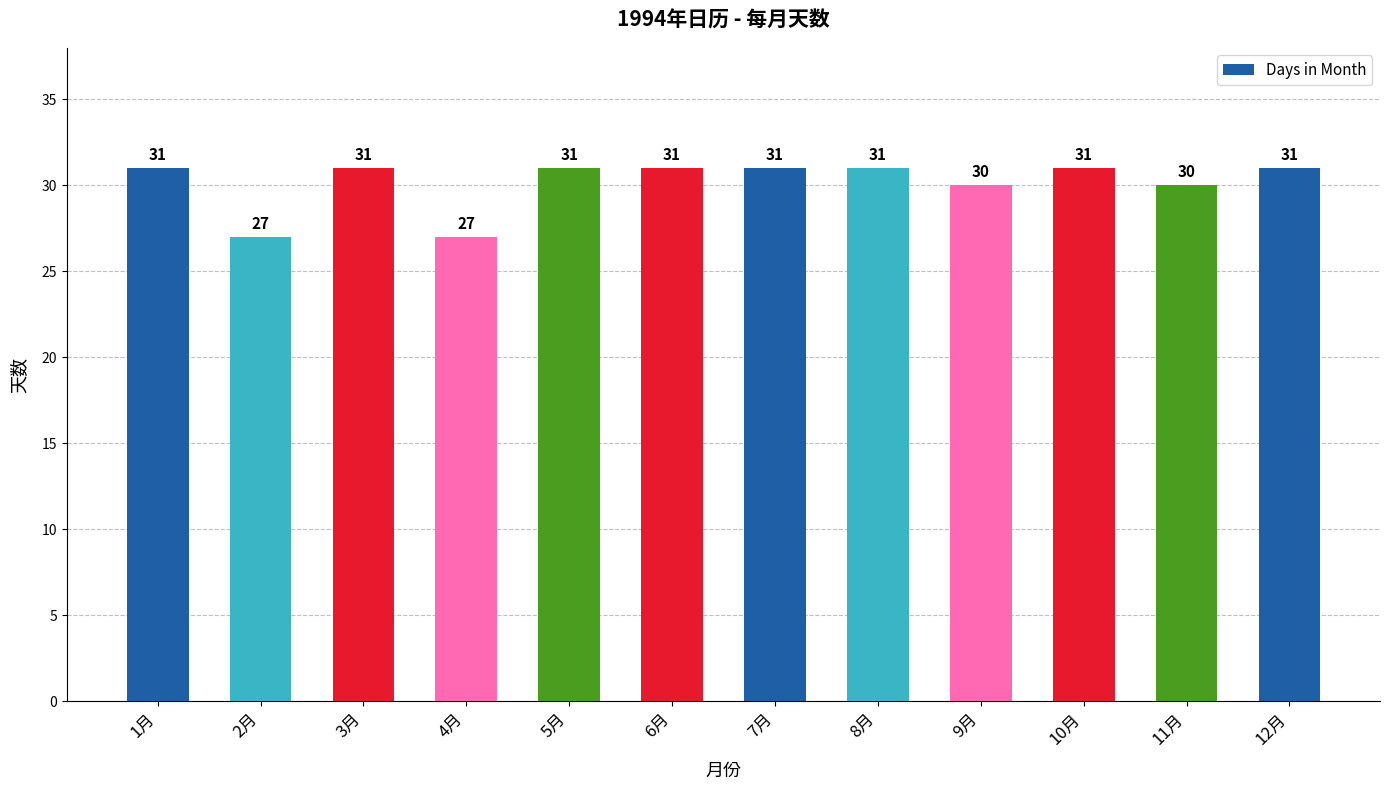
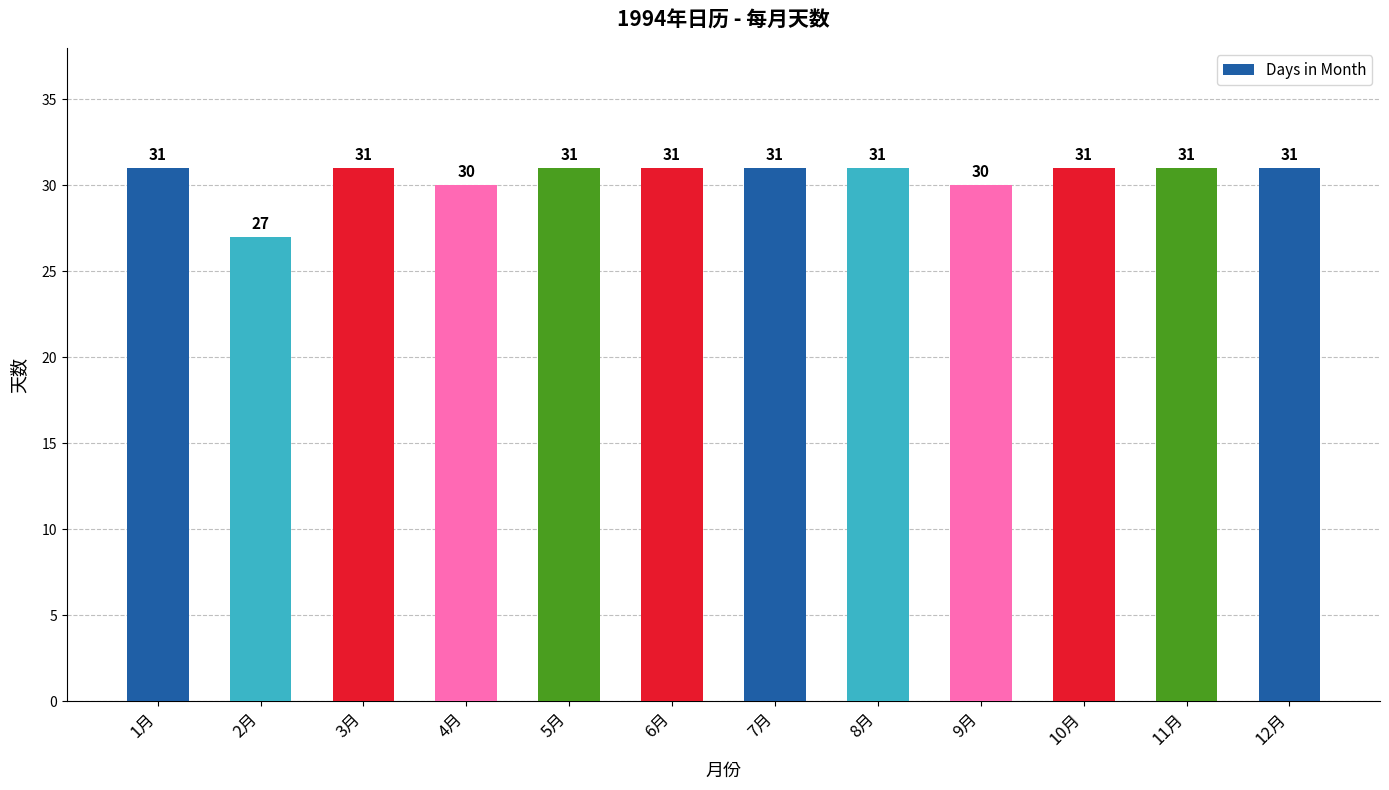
  {
    "1月": 31,
    "2月": 27,
    "3月": 31,
-   "4月": 27,
+   "4月": 30,
    "5月": 31,
    "6月": 31,
    "7月": 31,
    "8月": 31,
    "9月": 30,
    "10月": 31,
-   "11月": 30,
+   "11月": 31,
    "12月": 31
  }
